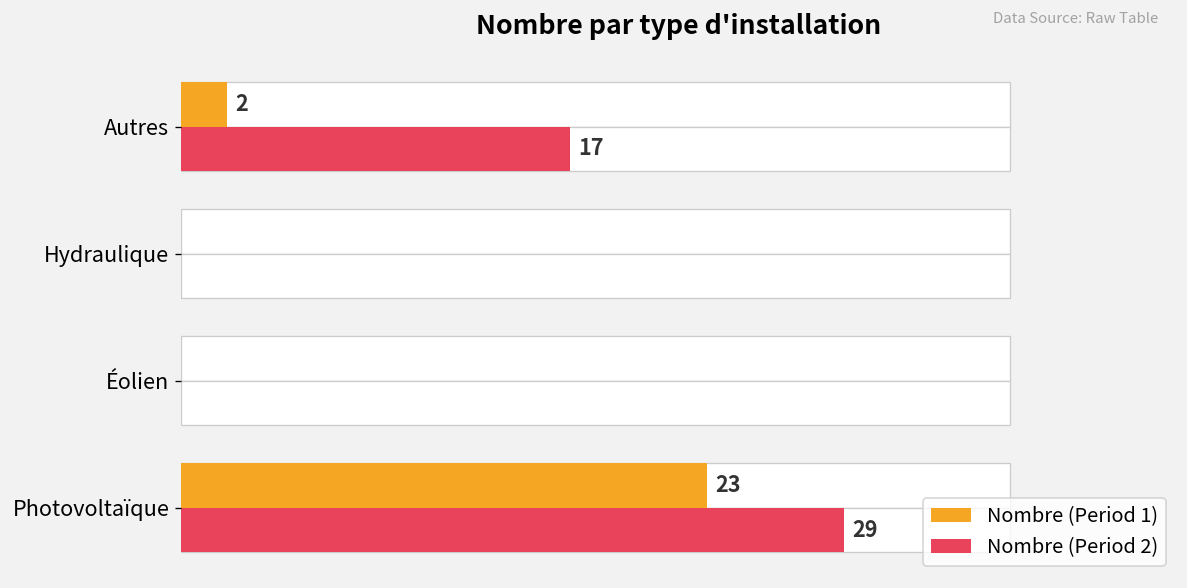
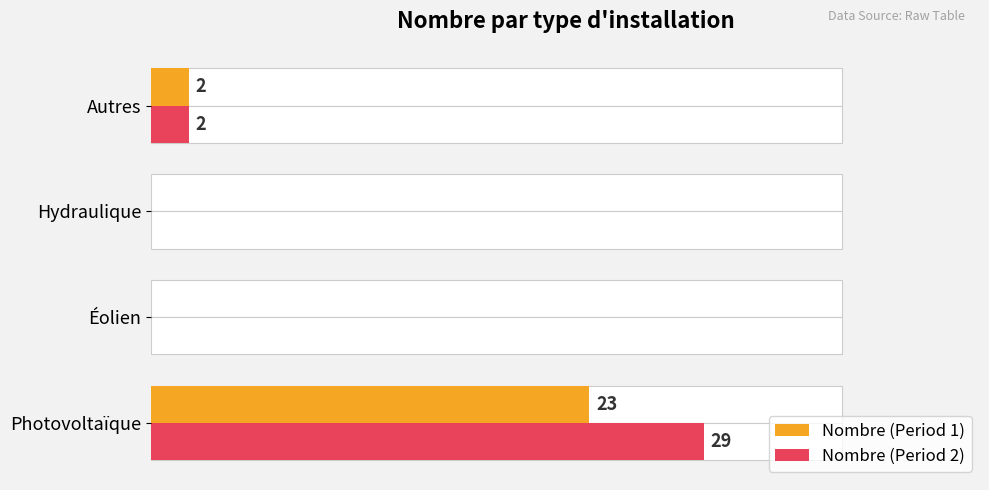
  {
    "Nombre (Period 2)": {
-     "Autres": 17
+     "Autres": 2
    }
  }
